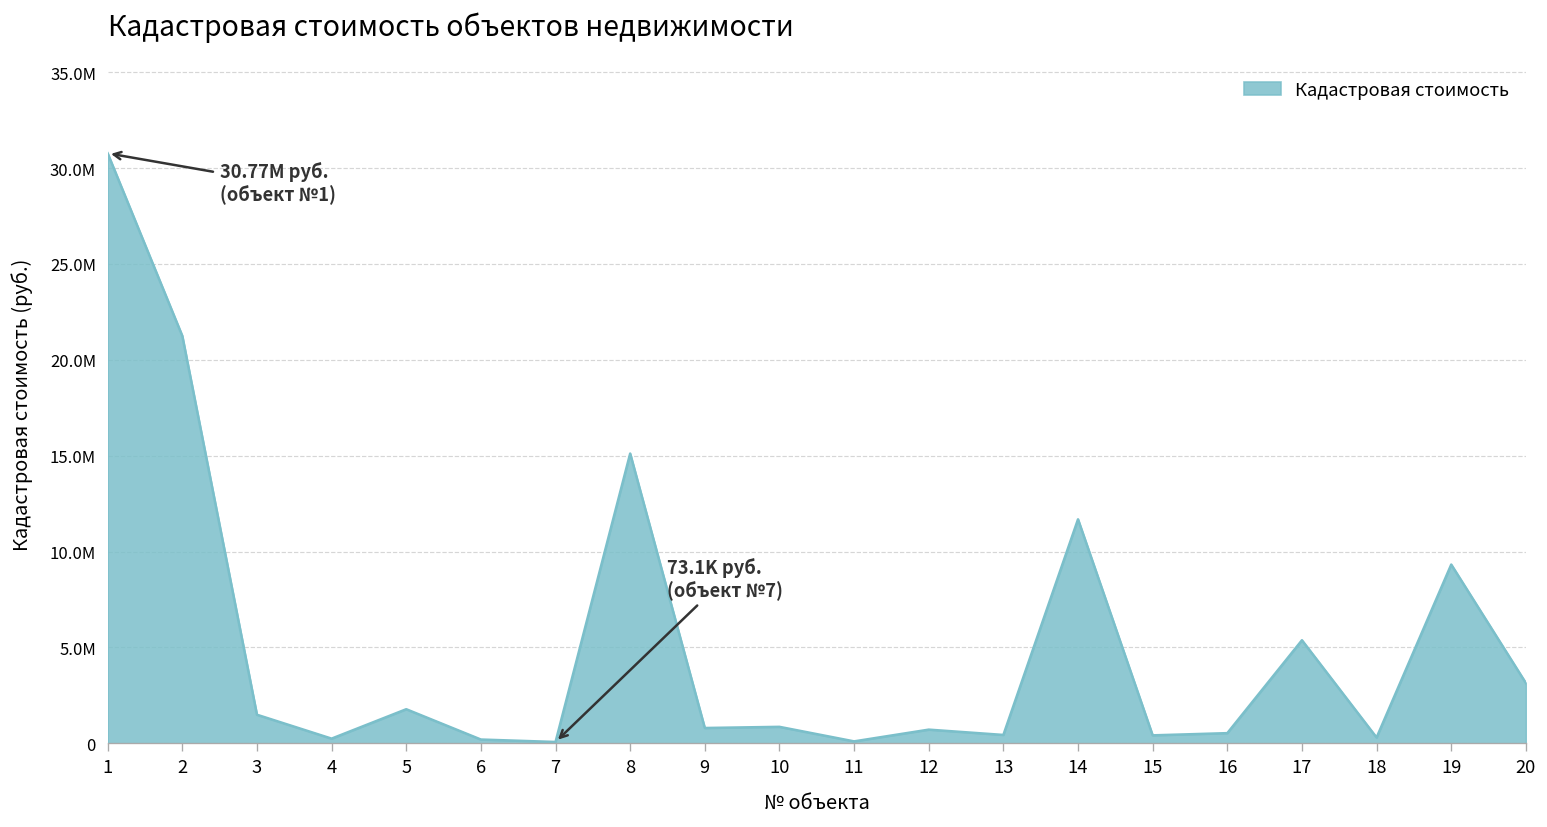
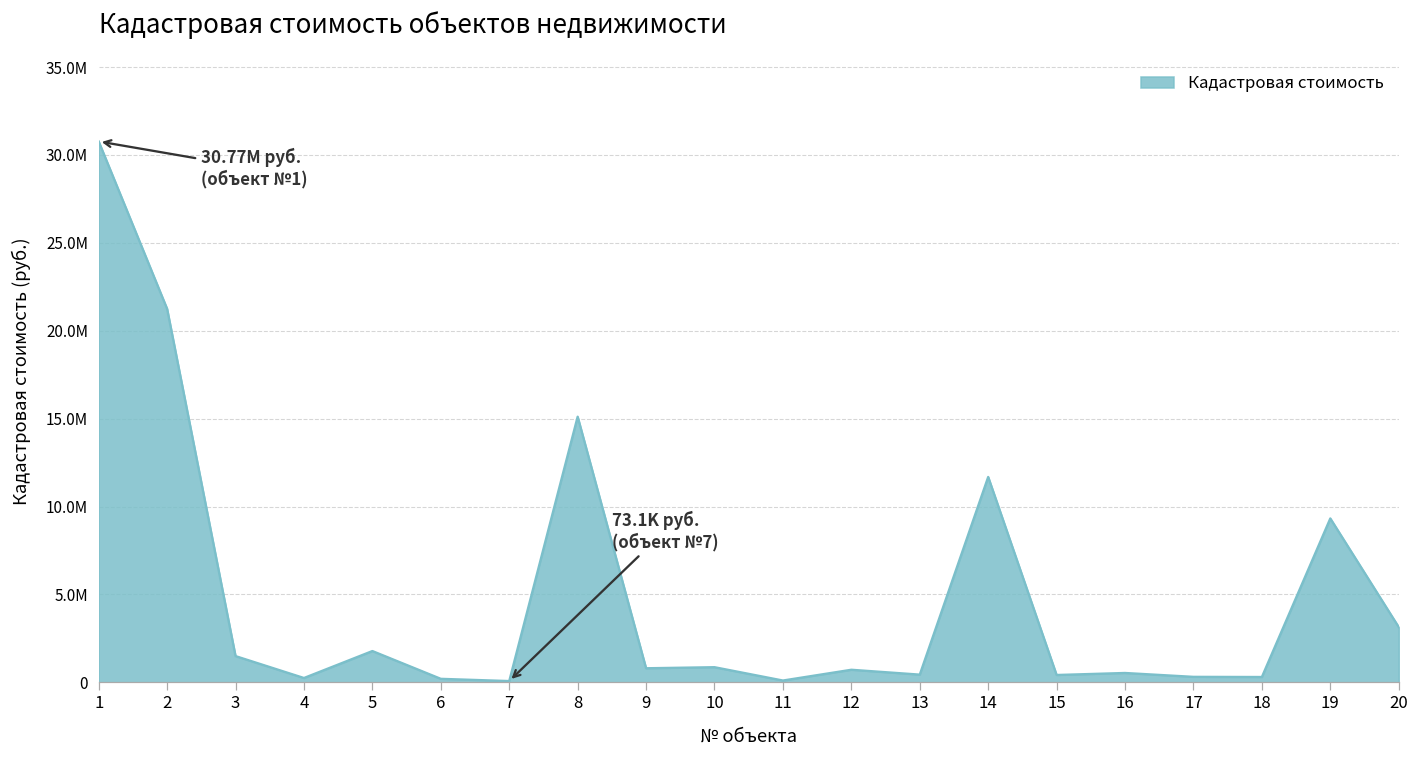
  {
    "2": 21200000,
    "3": 1500000,
    "4": 200000,
    "5": 1800000,
    "6": 200000,
    "7": 100000,
    "8": 15100000,
    "11": 100000,
    "12": 700000,
    "13": 400000,
    "14": 11700000,
    "15": 400000,
    "16": 500000,
-   "17": 5400000,
+   "17": 300000,
    "18": 300000,
    "19": 9300000,
    "20": 3100000
  }
